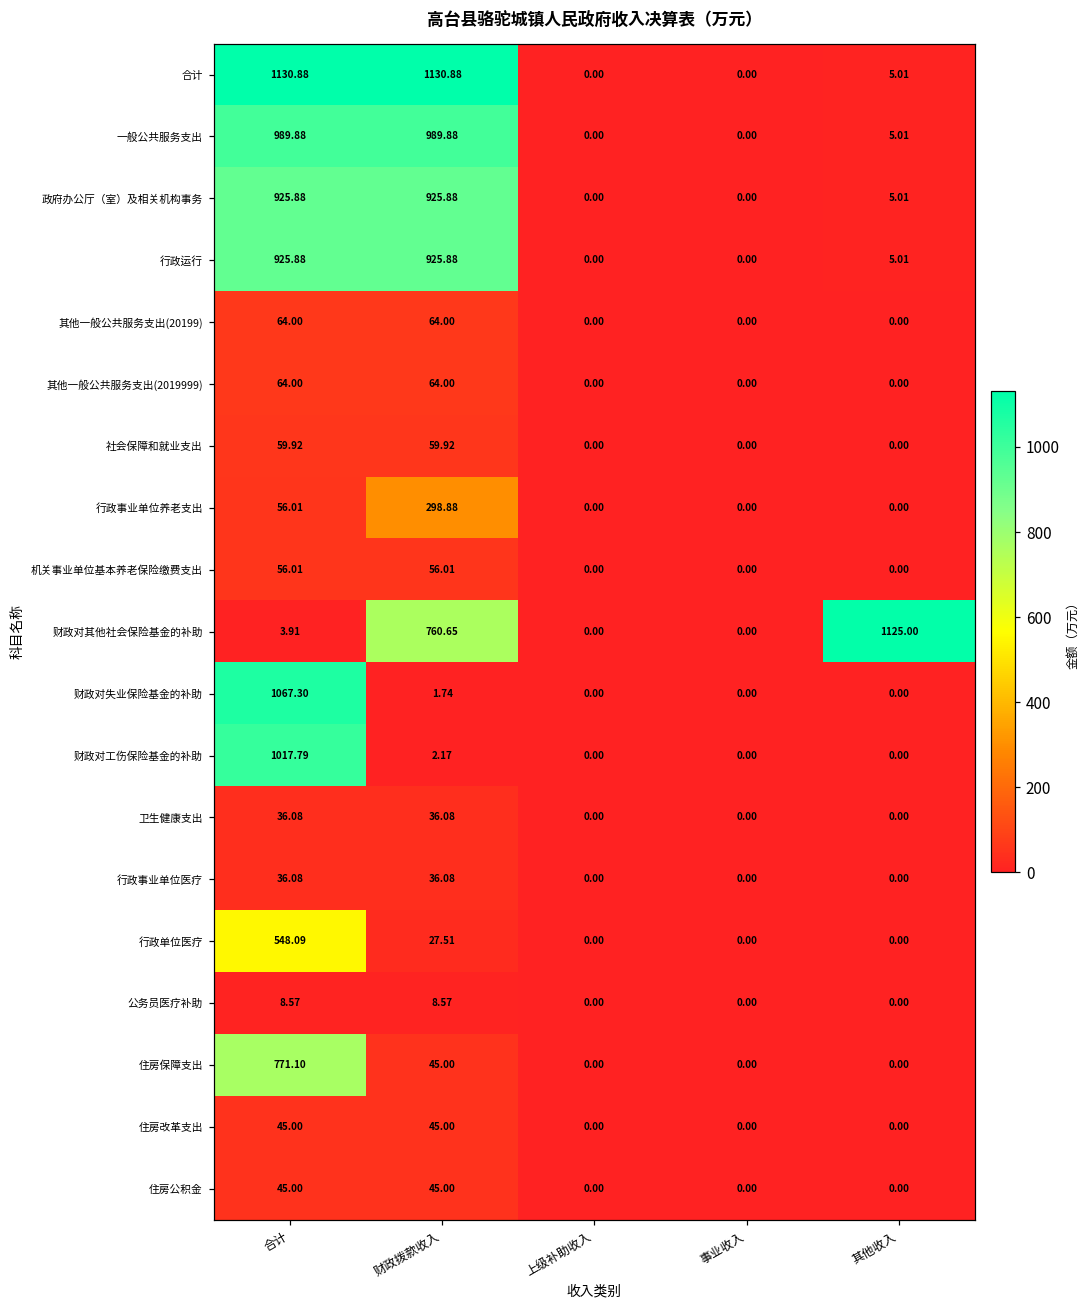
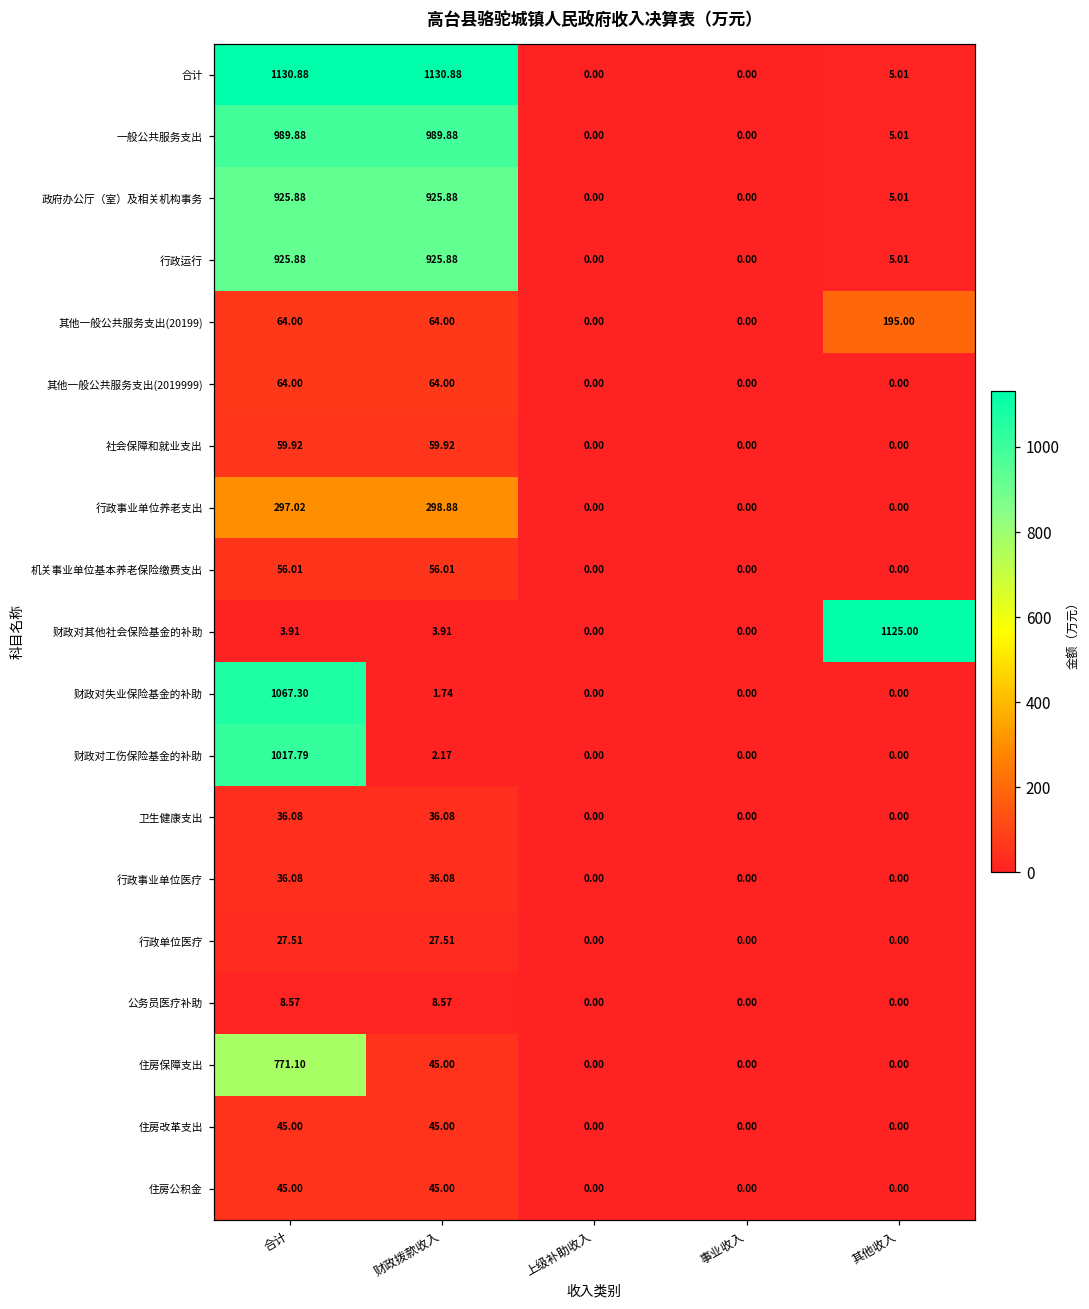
  {
    "合计": {
      "合计": 1130.88,
      "财政拨款收入": 1130.88,
      "上级补助收入": 0.00,
      "事业收入": 0.00,
      "其他收入": 5.01
    },
    "一般公共服务支出": {
      "合计": 989.88,
      "财政拨款收入": 989.88,
      "上级补助收入": 0.00,
      "事业收入": 0.00,
      "其他收入": 5.01
    },
    "政府办公厅（室）及相关机构事务": {
      "合计": 925.88,
      "财政拨款收入": 925.88,
      "上级补助收入": 0.00,
      "事业收入": 0.00,
      "其他收入": 5.01
    },
    "行政运行": {
      "合计": 925.88,
      "财政拨款收入": 925.88,
      "上级补助收入": 0.00,
      "事业收入": 0.00,
      "其他收入": 5.01
    },
    "其他一般公共服务支出(20199)": {
      "合计": 64.00,
      "财政拨款收入": 64.00,
      "上级补助收入": 0.00,
      "事业收入": 0.00,
-     "其他收入": 0.00
+     "其他收入": 195.00
    },
    "其他一般公共服务支出(2019999)": {
      "合计": 64.00,
      "财政拨款收入": 64.00,
      "上级补助收入": 0.00,
      "事业收入": 0.00,
      "其他收入": 0.00
    },
    "社会保障和就业支出": {
      "合计": 59.92,
      "财政拨款收入": 59.92,
      "上级补助收入": 0.00,
      "事业收入": 0.00,
      "其他收入": 0.00
    },
    "行政事业单位养老支出": {
-     "合计": 56.01,
+     "合计": 297.02,
      "财政拨款收入": 298.88,
      "上级补助收入": 0.00,
      "事业收入": 0.00,
      "其他收入": 0.00
    },
    "机关事业单位基本养老保险缴费支出": {
      "合计": 56.01,
      "财政拨款收入": 56.01,
      "上级补助收入": 0.00,
      "事业收入": 0.00,
      "其他收入": 0.00
    },
    "财政对其他社会保险基金的补助": {
      "合计": 3.91,
-     "财政拨款收入": 760.65,
+     "财政拨款收入": 3.91,
      "上级补助收入": 0.00,
      "事业收入": 0.00,
      "其他收入": 1125.00
    },
    "财政对失业保险基金的补助": {
      "合计": 1067.30,
      "财政拨款收入": 1.74,
      "上级补助收入": 0.00,
      "事业收入": 0.00,
      "其他收入": 0.00
    },
    "财政对工伤保险基金的补助": {
      "合计": 1017.79,
      "财政拨款收入": 2.17,
      "上级补助收入": 0.00,
      "事业收入": 0.00,
      "其他收入": 0.00
    },
    "卫生健康支出": {
      "合计": 36.08,
      "财政拨款收入": 36.08,
      "上级补助收入": 0.00,
      "事业收入": 0.00,
      "其他收入": 0.00
    },
    "行政事业单位医疗": {
      "合计": 36.08,
      "财政拨款收入": 36.08,
      "上级补助收入": 0.00,
      "事业收入": 0.00,
      "其他收入": 0.00
    },
    "行政单位医疗": {
-     "合计": 548.09,
+     "合计": 27.51,
      "财政拨款收入": 27.51,
      "上级补助收入": 0.00,
      "事业收入": 0.00,
      "其他收入": 0.00
    },
    "公务员医疗补助": {
      "合计": 8.57,
      "财政拨款收入": 8.57,
      "上级补助收入": 0.00,
      "事业收入": 0.00,
      "其他收入": 0.00
    },
    "住房保障支出": {
      "合计": 771.10,
      "财政拨款收入": 45.00,
      "上级补助收入": 0.00,
      "事业收入": 0.00,
      "其他收入": 0.00
    },
    "住房改革支出": {
      "合计": 45.00,
      "财政拨款收入": 45.00,
      "上级补助收入": 0.00,
      "事业收入": 0.00,
      "其他收入": 0.00
    },
    "住房公积金": {
      "合计": 45.00,
      "财政拨款收入": 45.00,
      "上级补助收入": 0.00,
      "事业收入": 0.00,
      "其他收入": 0.00
    }
  }
